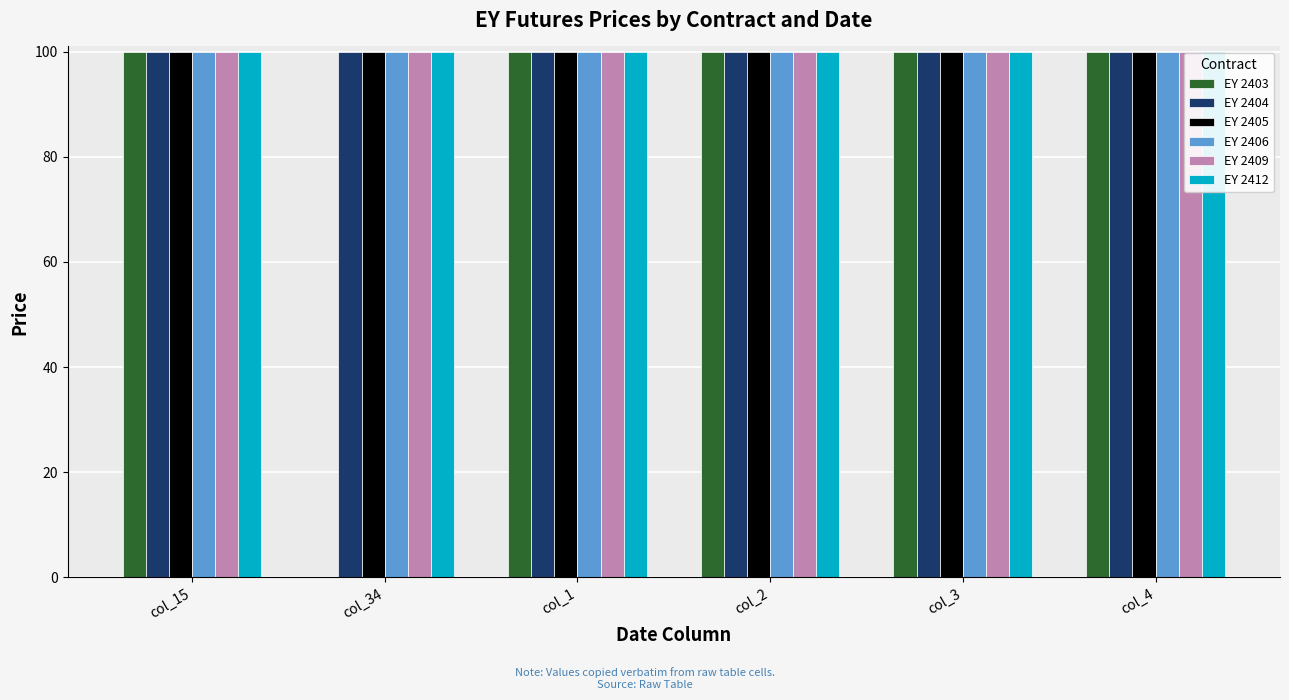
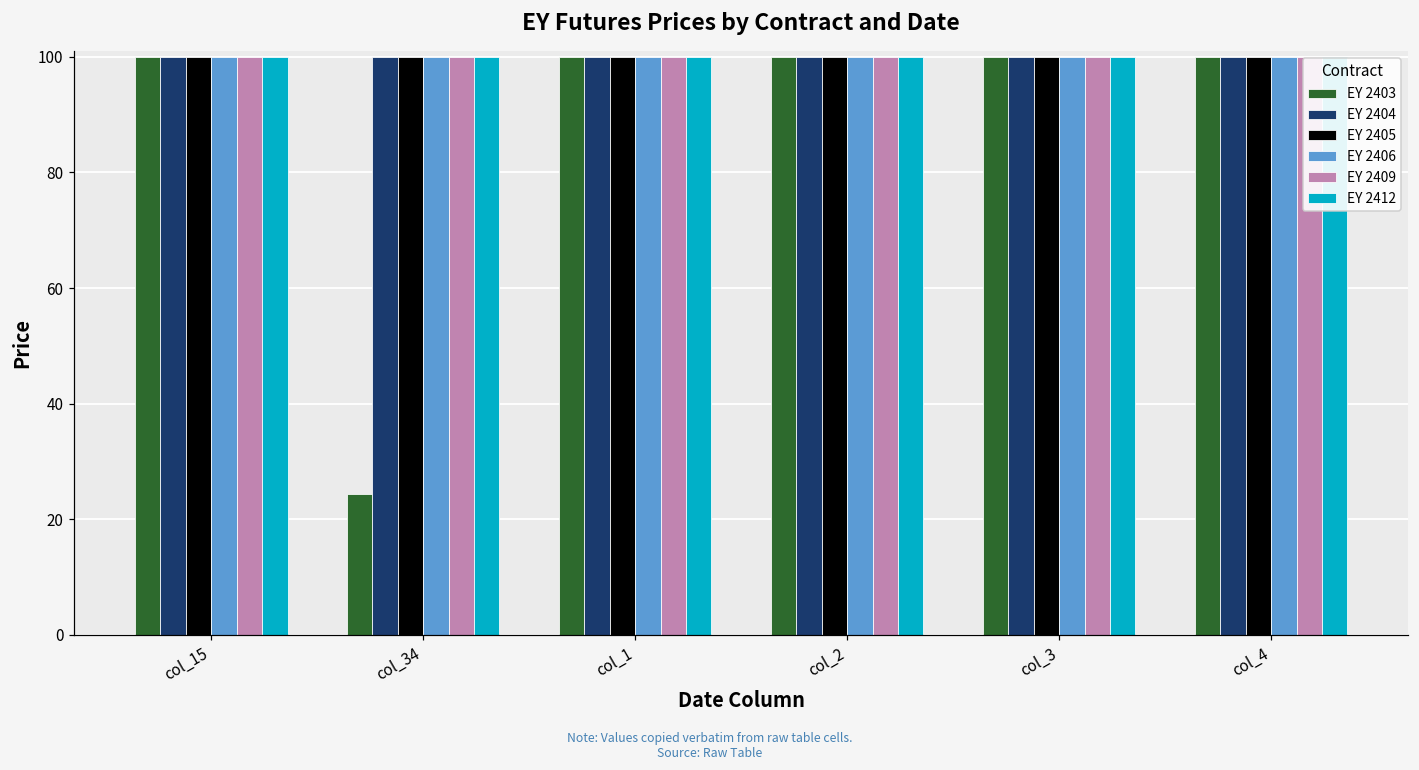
  {
    "EY 2403": {
      "col_15": 100,
-     "col_34": 0,
+     "col_34": 24,
      "col_1": 100,
      "col_2": 100,
      "col_3": 100,
      "col_4": 100
    },
    "EY 2404": {
      "col_15": 100,
      "col_34": 100,
      "col_1": 100,
      "col_2": 100,
      "col_3": 100,
      "col_4": 100
    },
    "EY 2405": {
      "col_15": 100,
      "col_34": 100,
      "col_1": 100,
      "col_2": 100,
      "col_3": 100,
      "col_4": 100
    },
    "EY 2406": {
      "col_15": 100,
      "col_34": 100,
      "col_1": 100,
      "col_2": 100,
      "col_3": 100,
      "col_4": 100
    },
    "EY 2409": {
      "col_15": 100,
      "col_34": 100,
      "col_1": 100,
      "col_2": 100,
      "col_3": 100,
      "col_4": 100
    },
    "EY 2412": {
      "col_15": 100,
      "col_34": 100,
      "col_1": 100,
      "col_2": 100,
      "col_3": 100,
      "col_4": 100
    }
  }
